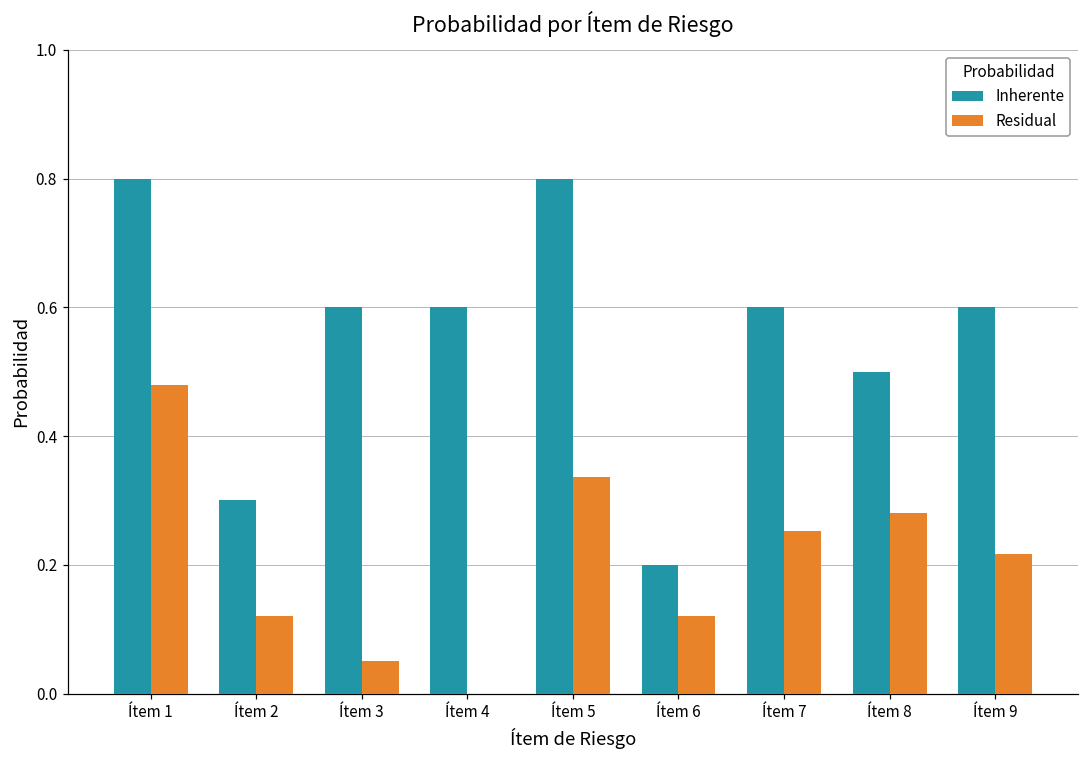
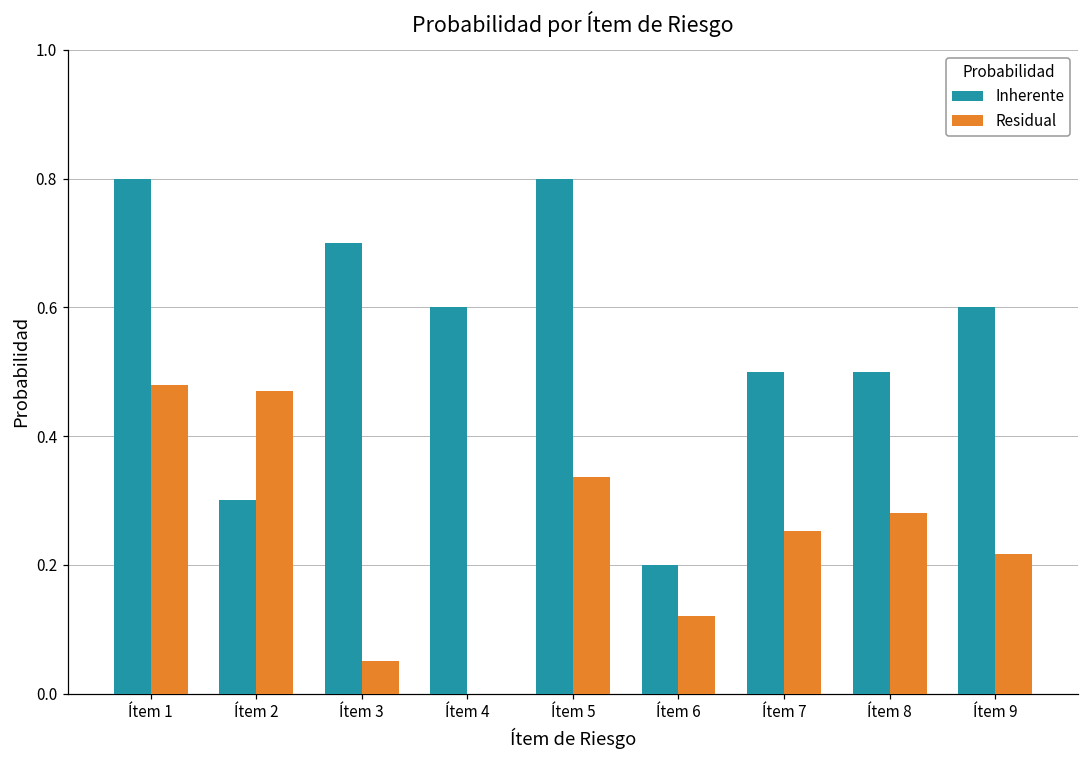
  {
    "Inherente": {
      "Ítem 1": 0.8,
      "Ítem 2": 0.3,
-     "Ítem 3": 0.6,
+     "Ítem 3": 0.7,
      "Ítem 4": 0.6,
      "Ítem 5": 0.8,
      "Ítem 6": 0.2,
-     "Ítem 7": 0.6,
+     "Ítem 7": 0.5,
      "Ítem 8": 0.5,
      "Ítem 9": 0.6
    },
    "Residual": {
      "Ítem 1": 0.48,
-     "Ítem 2": 0.12,
+     "Ítem 2": 0.47,
      "Ítem 3": 0.05,
      "Ítem 4": 0.00,
      "Ítem 5": 0.34,
      "Ítem 6": 0.12,
      "Ítem 7": 0.25,
      "Ítem 8": 0.28,
      "Ítem 9": 0.22
    }
  }
